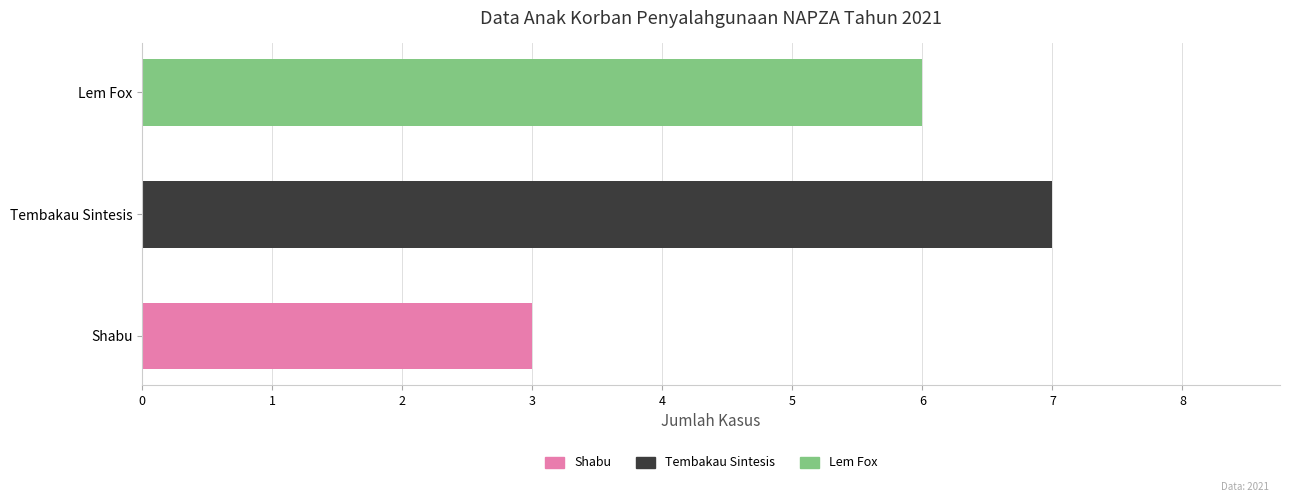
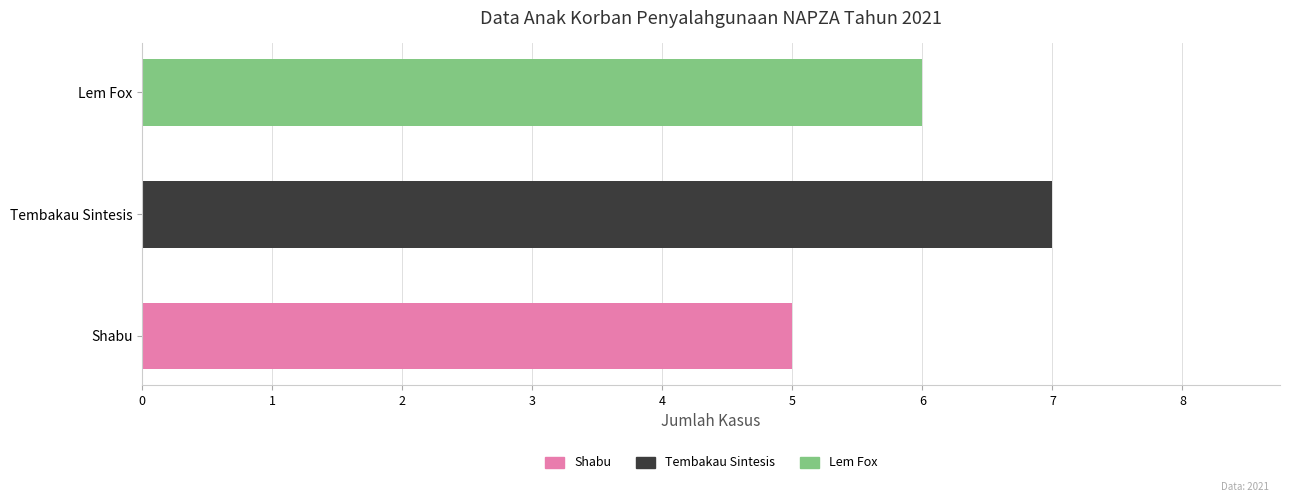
  {
    "Lem Fox": 6,
    "Tembakau Sintesis": 7,
-   "Shabu": 3
+   "Shabu": 5
  }
